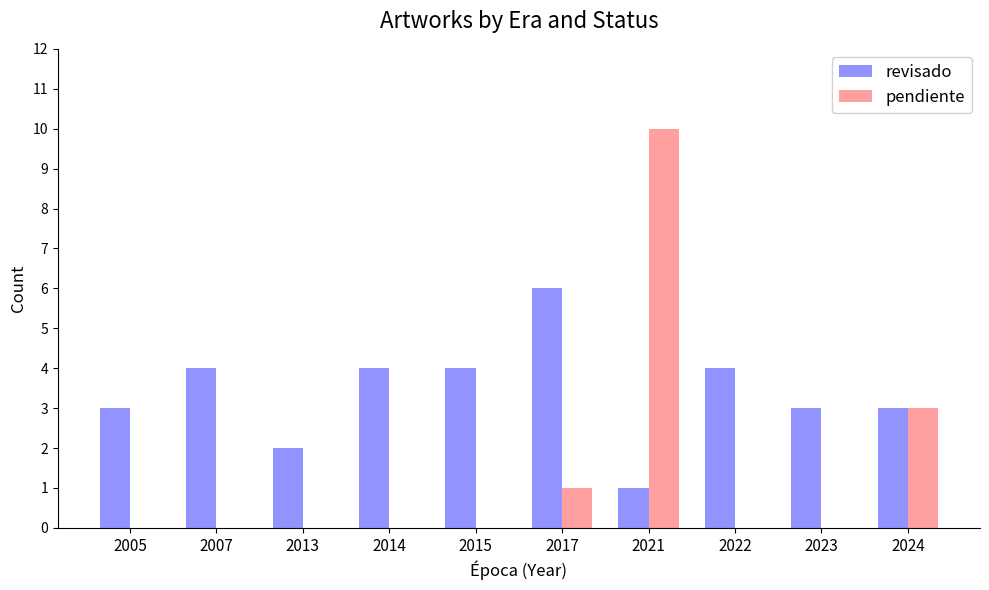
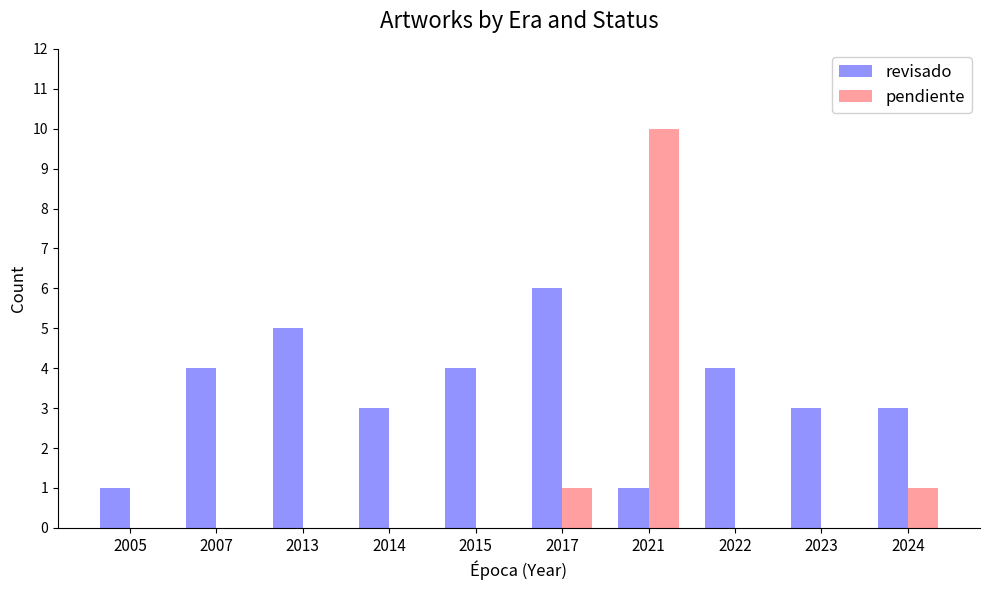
  {
    "revisado": {
-     "2005": 3,
+     "2005": 1,
      "2007": 4,
-     "2013": 2,
-     "2014": 4,
+     "2013": 5,
+     "2014": 3,
      "2015": 4,
      "2017": 6,
      "2021": 1,
      "2022": 4,
      "2023": 3,
      "2024": 3
    },
    "pendiente": {
      "2005": 0,
      "2007": 0,
      "2013": 0,
      "2014": 0,
      "2015": 0,
      "2017": 1,
      "2021": 10,
      "2022": 0,
      "2023": 0,
-     "2024": 3
+     "2024": 1
    }
  }
